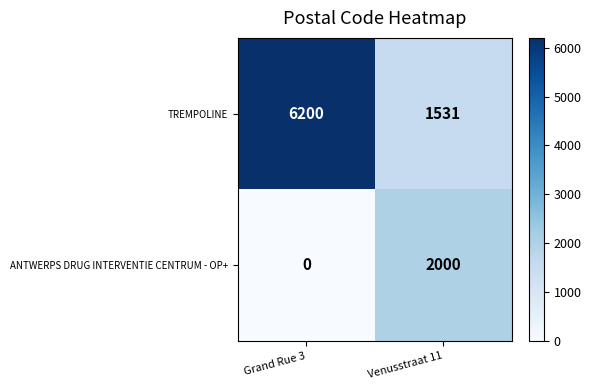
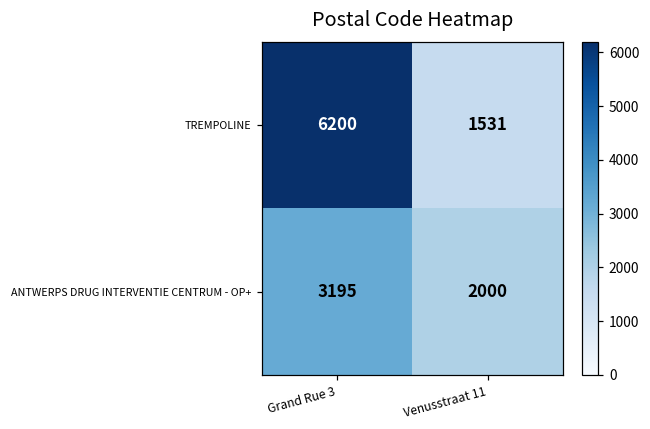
  {
    "TREMPOLINE": {
      "Grand Rue 3": 6200,
      "Venusstraat 11": 1531
    },
    "ANTWERPS DRUG INTERVENTIE CENTRUM - OP+": {
-     "Grand Rue 3": 0,
+     "Grand Rue 3": 3195,
      "Venusstraat 11": 2000
    }
  }
